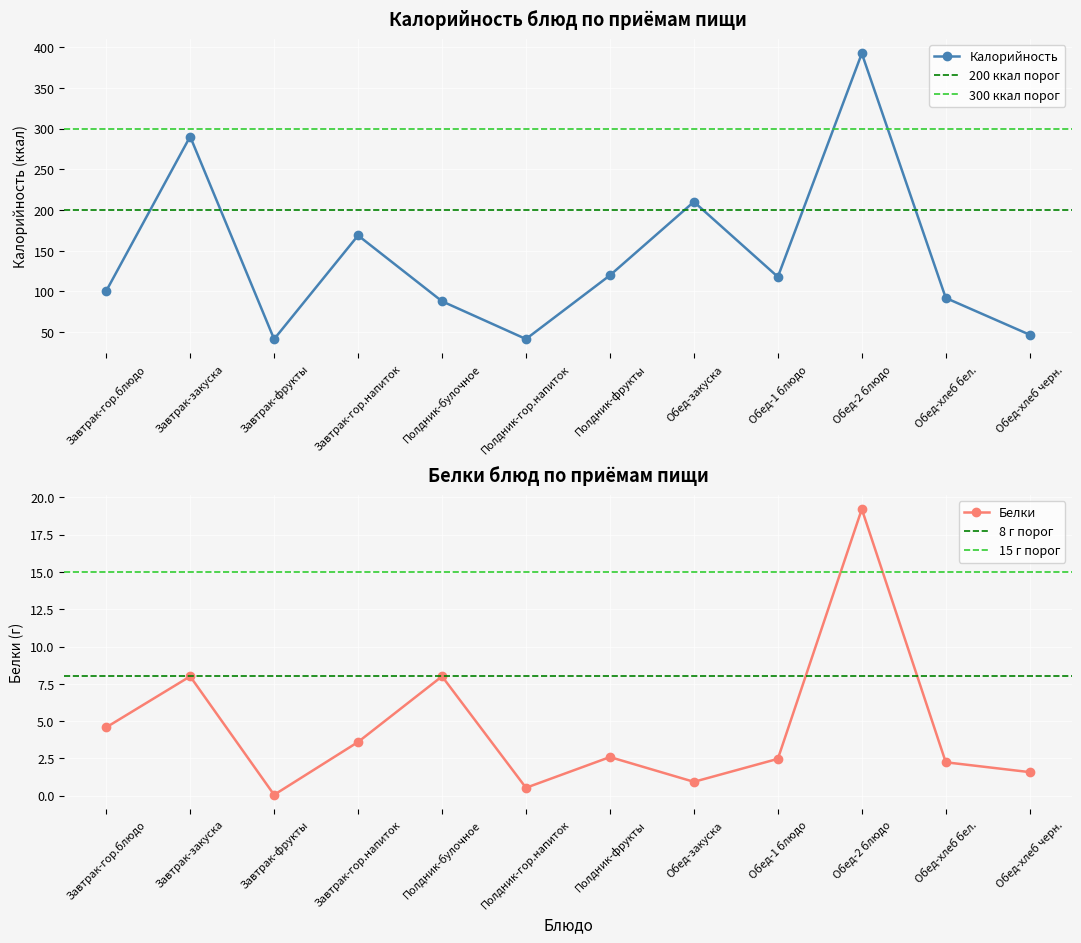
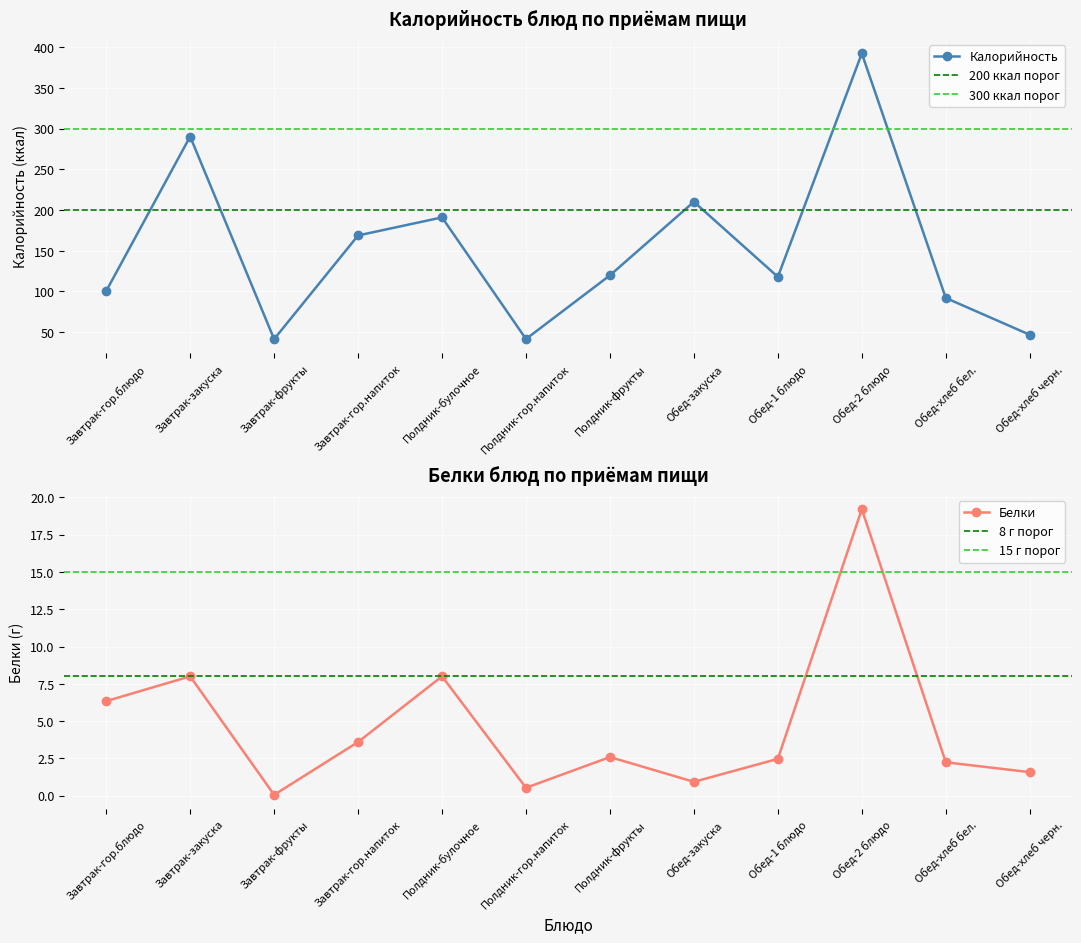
  {
    "Калорийность блюд по приёмам пищи": {
      "Завтрак-гор.блюдо": 100,
      "Завтрак-закуска": 290,
      "Завтрак-фрукты": 40,
      "Завтрак-гор.напиток": 170,
-     "Полдник-булочное": 90,
+     "Полдник-булочное": 190,
      "Полдник-гор.напиток": 40,
      "Полдник-фрукты": 120,
      "Обед-закуска": 210,
      "Обед-1 блюдо": 120,
      "Обед-2 блюдо": 390,
      "Обед-хлеб бел.": 90,
      "Обед-хлеб черн.": 50
    },
    "Белки блюд по приёмам пищи": {
-     "Завтрак-гор.блюдо": 4.6,
+     "Завтрак-гор.блюдо": 6.3,
      "Завтрак-закуска": 8.0,
      "Завтрак-фрукты": 0.1,
      "Завтрак-гор.напиток": 3.6,
      "Полдник-булочное": 8.0,
      "Полдник-гор.напиток": 0.5,
      "Полдник-фрукты": 2.6,
      "Обед-закуска": 0.9,
      "Обед-1 блюдо": 2.5,
      "Обед-2 блюдо": 19.2,
      "Обед-хлеб бел.": 2.2,
      "Обед-хлеб черн.": 1.6
    }
  }
